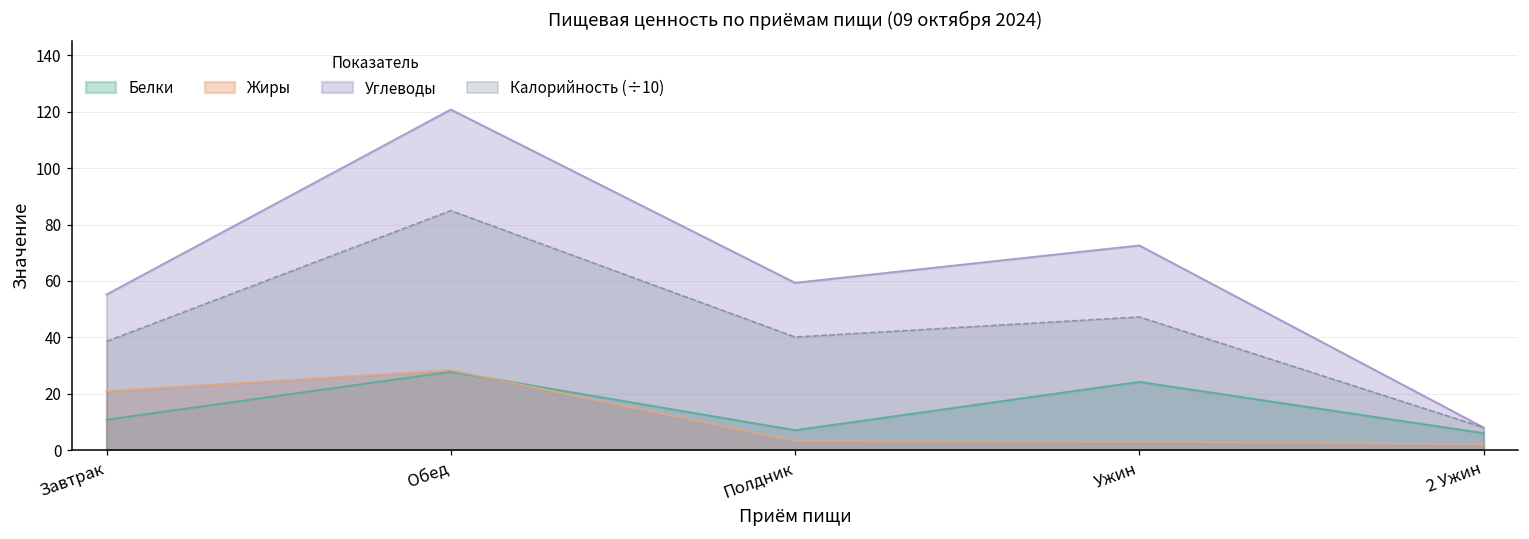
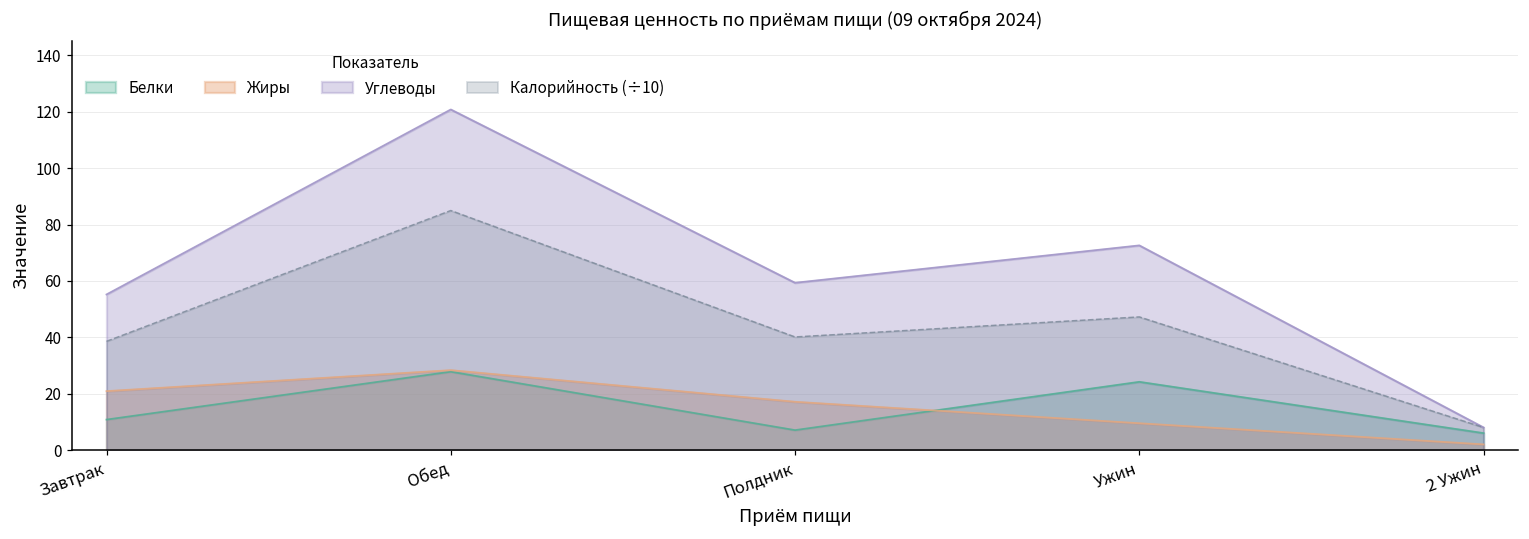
  {
    "Жиры": {
      "Завтрак": 21,
-     "Полдник": 3,
-     "Ужин": 3,
+     "Полдник": 17,
+     "Ужин": 10,
      "2 Ужин": 2
    }
  }
